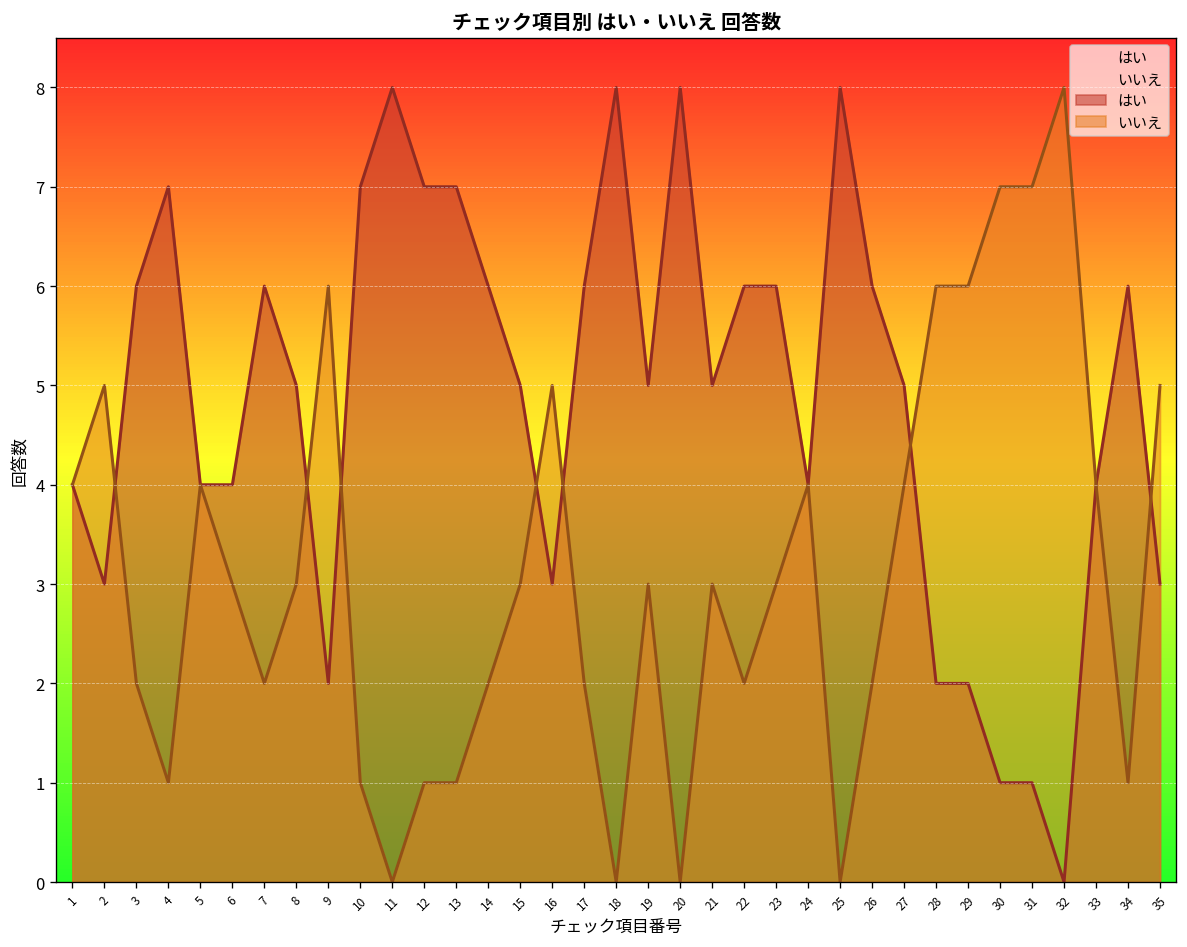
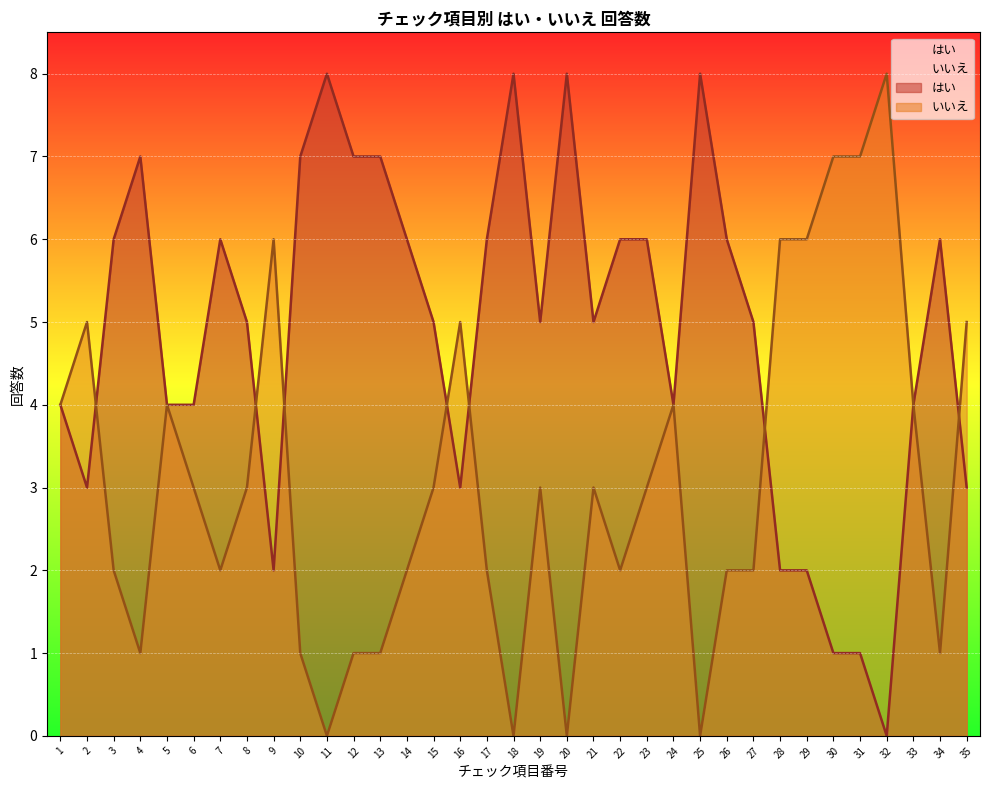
  {
    "はい": {
      "2": 3,
      "3": 6,
      "4": 7,
      "6": 4,
      "7": 6,
      "8": 5,
      "9": 2,
      "10": 7,
      "11": 8,
      "12": 7,
      "13": 7,
      "14": 6,
      "15": 5,
      "16": 3,
      "17": 6,
      "18": 8,
      "19": 5,
      "20": 8,
      "21": 5,
      "22": 6,
      "23": 6,
      "25": 8,
      "26": 6,
      "27": 5,
      "28": 2,
      "29": 2,
      "30": 1,
      "31": 1,
      "32": 0,
      "34": 6,
      "35": 3
    },
    "いいえ": {
      "2": 5,
      "3": 2,
      "4": 1,
      "6": 3,
      "7": 2,
      "8": 3,
      "9": 6,
      "10": 1,
      "11": 0,
      "12": 1,
      "13": 1,
      "14": 2,
      "15": 3,
      "16": 5,
      "17": 2,
      "18": 0,
      "19": 3,
      "20": 0,
      "21": 3,
      "22": 2,
      "23": 3,
      "25": 0,
      "26": 2,
-     "27": 4,
+     "27": 2,
      "28": 6,
      "29": 6,
      "30": 7,
      "31": 7,
      "32": 8,
      "34": 1,
      "35": 5
    }
  }
